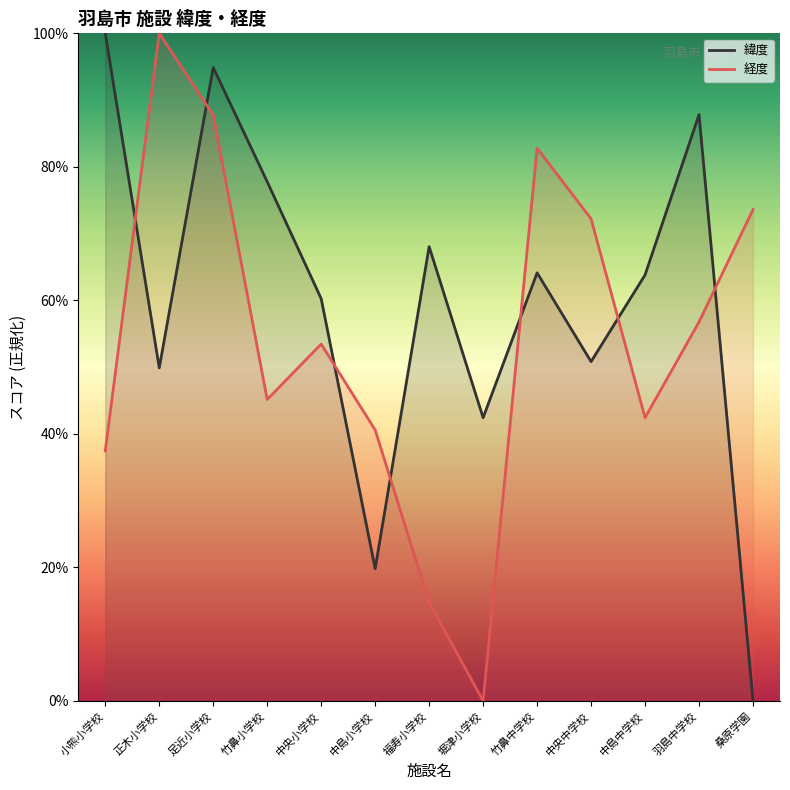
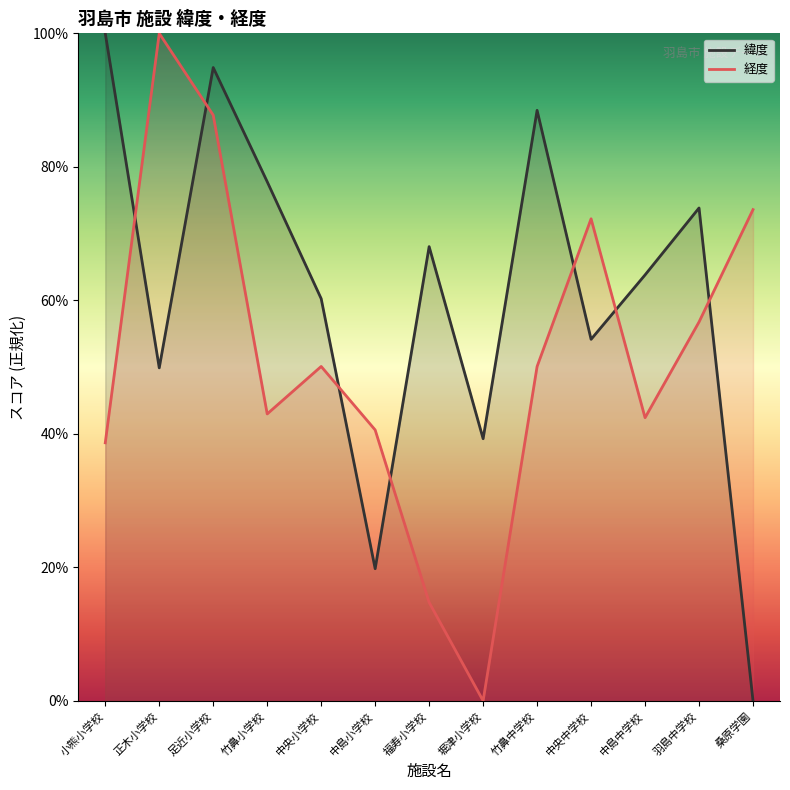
  {
    "緯度": {
      "小熊小学校": "100%",
      "正木小学校": "50%",
      "足近小学校": "95%",
      "竹鼻小学校": "78%",
      "中央小学校": "60%",
      "中島小学校": "20%",
      "福寿小学校": "68%",
-     "堀津小学校": "42%",
-     "竹鼻中学校": "64%",
-     "中央中学校": "51%",
+     "堀津小学校": "39%",
+     "竹鼻中学校": "88%",
+     "中央中学校": "54%",
      "中島中学校": "64%",
-     "羽島中学校": "88%",
+     "羽島中学校": "74%",
      "桑原学園": "0%"
    },
    "経度": {
-     "小熊小学校": "37%",
+     "小熊小学校": "39%",
      "正木小学校": "100%",
      "足近小学校": "88%",
-     "竹鼻小学校": "45%",
-     "中央小学校": "53%",
+     "竹鼻小学校": "43%",
+     "中央小学校": "50%",
      "中島小学校": "41%",
      "福寿小学校": "15%",
      "堀津小学校": "0%",
-     "竹鼻中学校": "83%",
+     "竹鼻中学校": "50%",
      "中央中学校": "72%",
      "中島中学校": "42%",
      "羽島中学校": "57%",
      "桑原学園": "74%"
    }
  }
